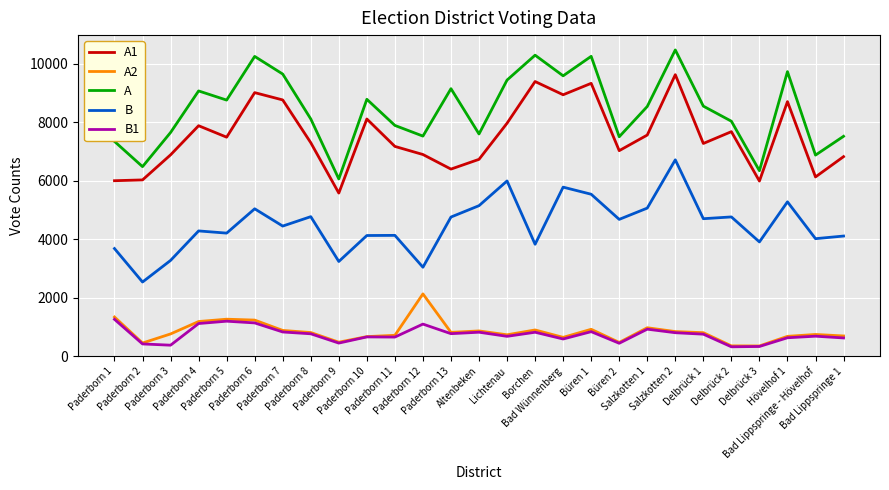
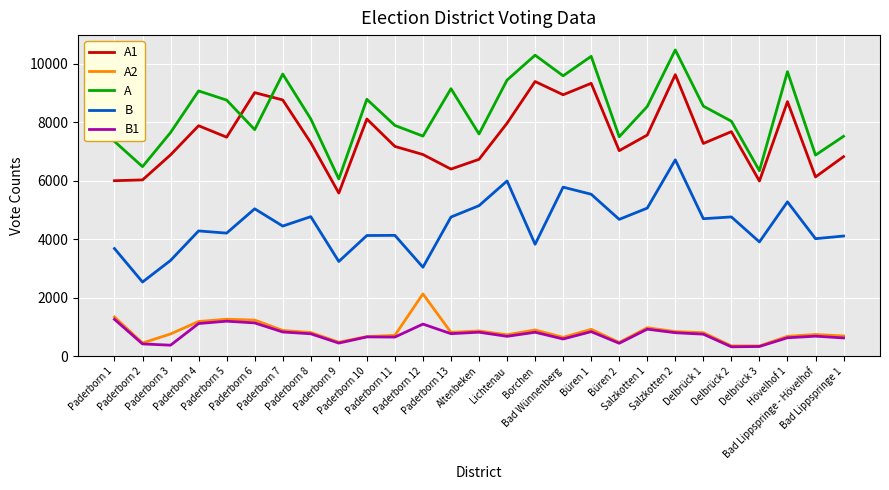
  {
    "A1": {
      "Paderborn 1": 6000,
      "Paderborn 2": 6000,
      "Paderborn 3": 6900,
      "Paderborn 4": 7900,
      "Paderborn 5": 7500,
      "Paderborn 6": 9000,
      "Paderborn 7": 8800,
      "Paderborn 8": 7300,
      "Paderborn 9": 5600,
      "Paderborn 10": 8100,
      "Paderborn 11": 7200,
      "Paderborn 12": 6900,
      "Paderborn 13": 6400,
      "Altenbeken": 6700,
      "Lichtenau": 8000,
      "Borchen": 9400,
      "Bad Wünnenberg": 8900,
      "Büren 1": 9300,
      "Büren 2": 7000,
      "Salzkotten 1": 7600,
      "Salzkotten 2": 9600,
      "Delbrück 1": 7300,
      "Delbrück 2": 7700,
      "Delbrück 3": 6000,
      "Hövelhof 1": 8700,
      "Bad Lippspringe - Hövelhof": 6100,
      "Bad Lippspringe 1": 6800
    },
    "A2": {
      "Paderborn 3": 800,
      "Paderborn 6": 1200,
      "Paderborn 12": 2100
    },
    "A": {
      "Paderborn 2": 6500,
      "Paderborn 3": 7700,
      "Paderborn 4": 9100,
      "Paderborn 5": 8800,
-     "Paderborn 6": 10300,
+     "Paderborn 6": 7800,
      "Paderborn 7": 9700,
      "Paderborn 8": 8100,
      "Paderborn 9": 6100,
      "Paderborn 10": 8800,
      "Paderborn 11": 7900,
      "Paderborn 12": 7500,
      "Paderborn 13": 9200,
      "Altenbeken": 7600,
      "Lichtenau": 9500,
      "Borchen": 10300,
      "Bad Wünnenberg": 9600,
      "Büren 1": 10300,
      "Büren 2": 7500,
      "Salzkotten 1": 8500,
      "Salzkotten 2": 10500,
      "Delbrück 1": 8600,
      "Delbrück 2": 8000,
      "Delbrück 3": 6300,
      "Hövelhof 1": 9700,
      "Bad Lippspringe - Hövelhof": 6900,
      "Bad Lippspringe 1": 7500
    },
    "B": {
      "Paderborn 1": 3700,
      "Paderborn 2": 2500,
      "Paderborn 3": 3300,
      "Paderborn 4": 4300,
      "Paderborn 5": 4200,
      "Paderborn 6": 5000,
      "Paderborn 7": 4500,
      "Paderborn 8": 4800,
      "Paderborn 9": 3200,
      "Paderborn 10": 4100,
      "Paderborn 11": 4100,
      "Paderborn 12": 3000,
      "Paderborn 13": 4800,
      "Altenbeken": 5200,
      "Lichtenau": 6000,
      "Borchen": 3800,
      "Bad Wünnenberg": 5800,
      "Büren 1": 5500,
      "Büren 2": 4700,
      "Salzkotten 1": 5100,
      "Salzkotten 2": 6700,
      "Delbrück 1": 4700,
      "Delbrück 2": 4800,
      "Delbrück 3": 3900,
      "Hövelhof 1": 5300,
      "Bad Lippspringe - Hövelhof": 4000,
      "Bad Lippspringe 1": 4100
    },
    "B1": {
      "Paderborn 3": 400,
      "Paderborn 6": 1100,
      "Paderborn 12": 1100
    }
  }
